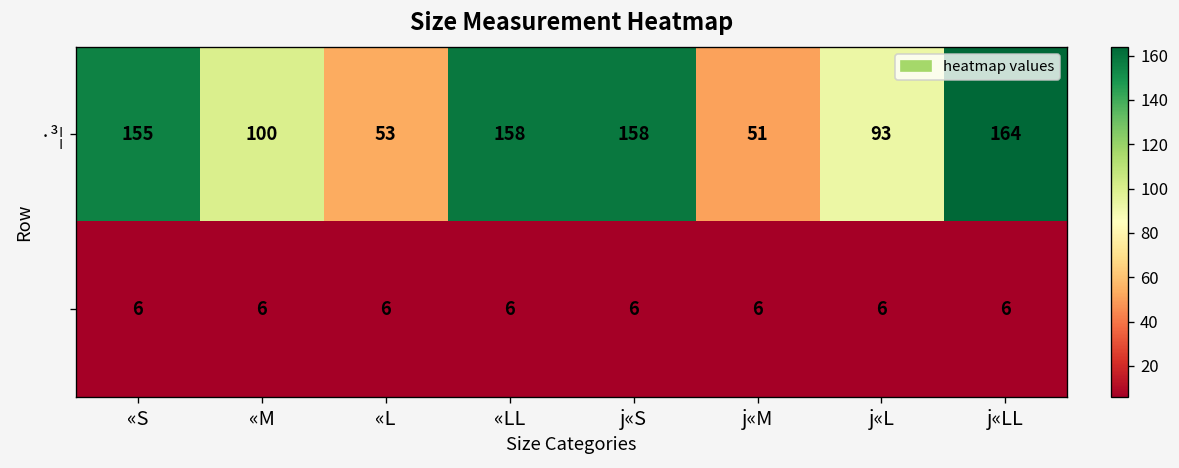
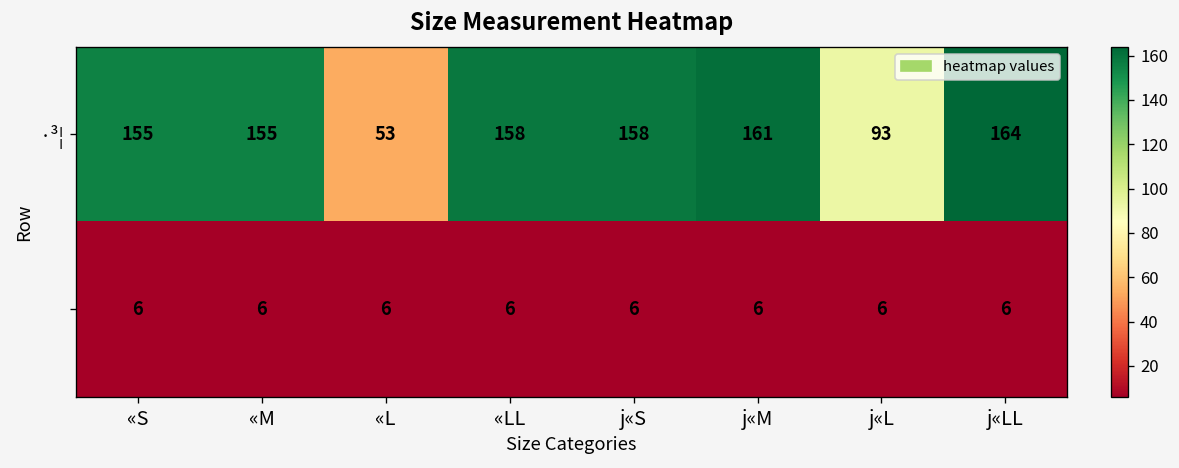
  {
    "·³¦": {
      "«S": 155,
-     "«M": 100,
+     "«M": 155,
      "«L": 53,
      "«LL": 158,
      "j«S": 158,
-     "j«M": 51,
+     "j«M": 161,
      "j«L": 93,
      "j«LL": 164
    }
  }
